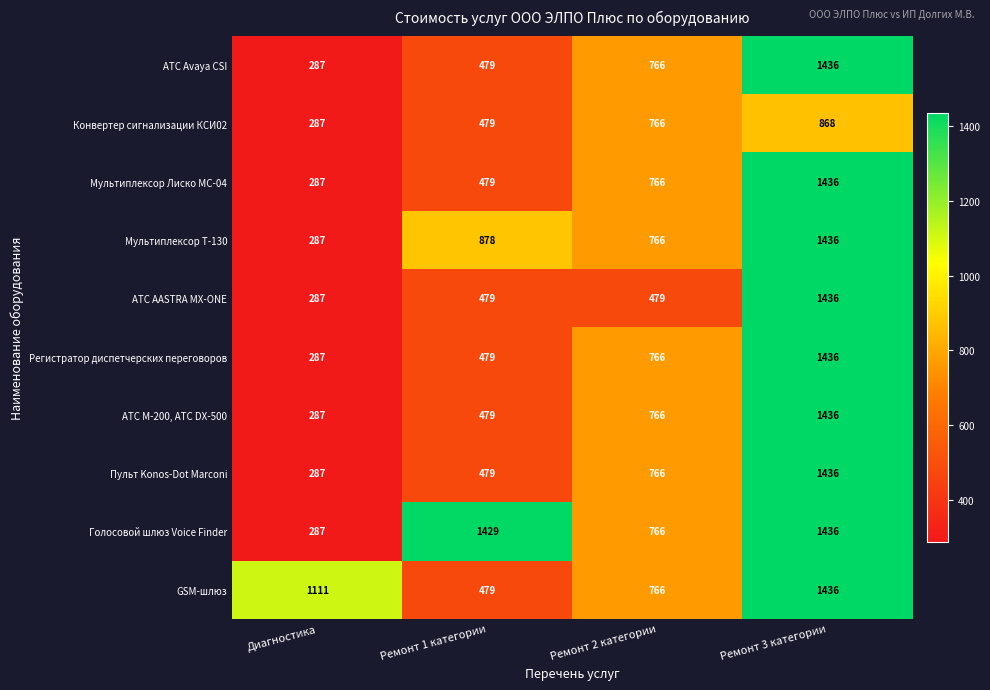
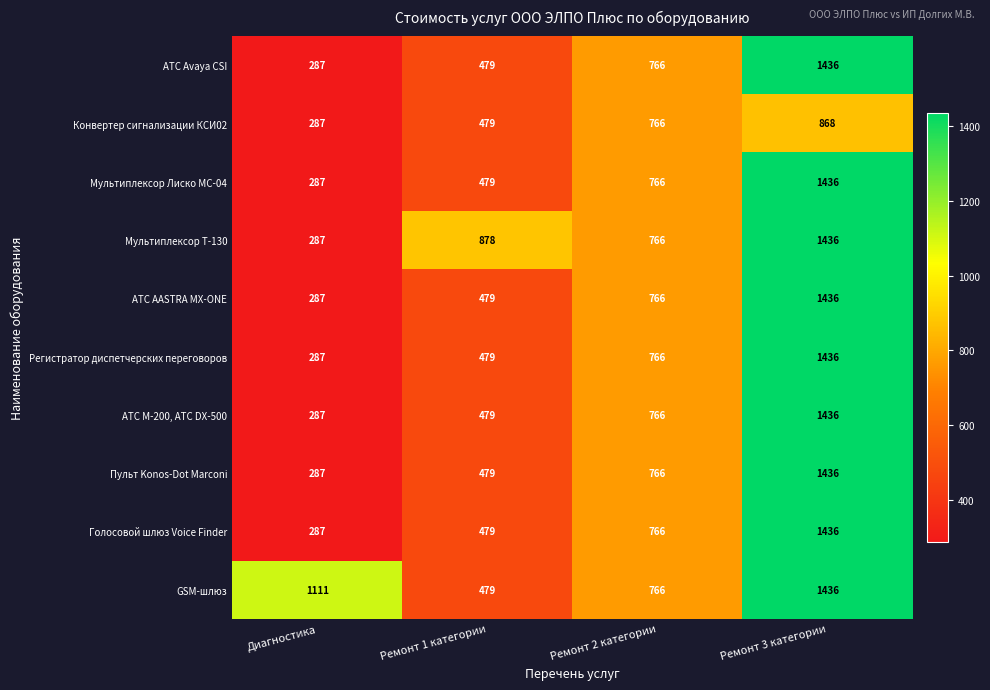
  {
    "АТС Avaya CSI": {
      "Диагностика": 287,
      "Ремонт 1 категории": 479,
      "Ремонт 2 категории": 766,
      "Ремонт 3 категории": 1436
    },
    "Конвертер сигнализации КСИ02": {
      "Диагностика": 287,
      "Ремонт 1 категории": 479,
      "Ремонт 2 категории": 766,
      "Ремонт 3 категории": 868
    },
    "Мультиплексор Лиско МС-04": {
      "Диагностика": 287,
      "Ремонт 1 категории": 479,
      "Ремонт 2 категории": 766,
      "Ремонт 3 категории": 1436
    },
    "Мультиплексор Т-130": {
      "Диагностика": 287,
      "Ремонт 1 категории": 878,
      "Ремонт 2 категории": 766,
      "Ремонт 3 категории": 1436
    },
    "АТС AASTRA MX-ONE": {
      "Диагностика": 287,
      "Ремонт 1 категории": 479,
-     "Ремонт 2 категории": 479,
+     "Ремонт 2 категории": 766,
      "Ремонт 3 категории": 1436
    },
    "Регистратор диспетчерских переговоров": {
      "Диагностика": 287,
      "Ремонт 1 категории": 479,
      "Ремонт 2 категории": 766,
      "Ремонт 3 категории": 1436
    },
    "АТС М-200, АТС DX-500": {
      "Диагностика": 287,
      "Ремонт 1 категории": 479,
      "Ремонт 2 категории": 766,
      "Ремонт 3 категории": 1436
    },
    "Пульт Konos-Dot Marconi": {
      "Диагностика": 287,
      "Ремонт 1 категории": 479,
      "Ремонт 2 категории": 766,
      "Ремонт 3 категории": 1436
    },
    "Голосовой шлюз Voice Finder": {
      "Диагностика": 287,
-     "Ремонт 1 категории": 1429,
+     "Ремонт 1 категории": 479,
      "Ремонт 2 категории": 766,
      "Ремонт 3 категории": 1436
    },
    "GSM-шлюз": {
      "Диагностика": 1111,
      "Ремонт 1 категории": 479,
      "Ремонт 2 категории": 766,
      "Ремонт 3 категории": 1436
    }
  }
